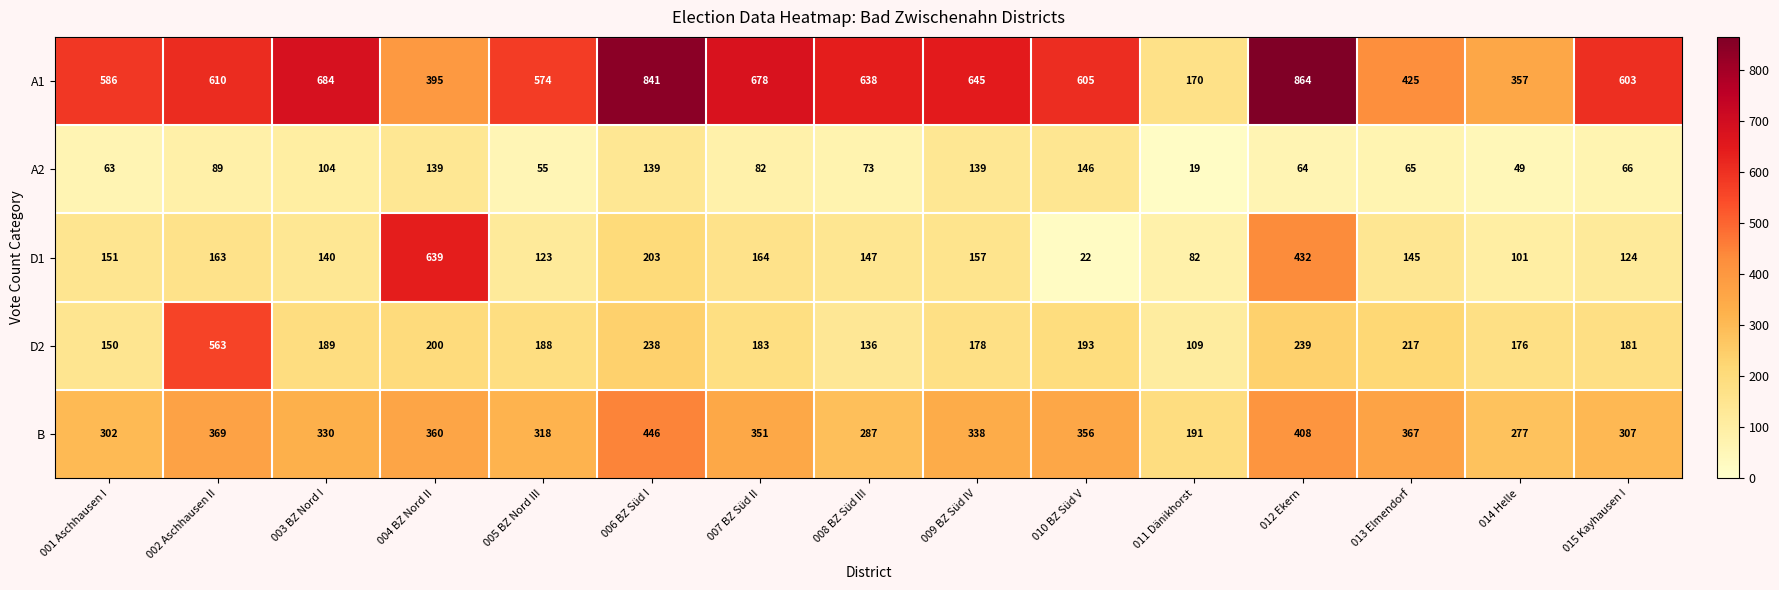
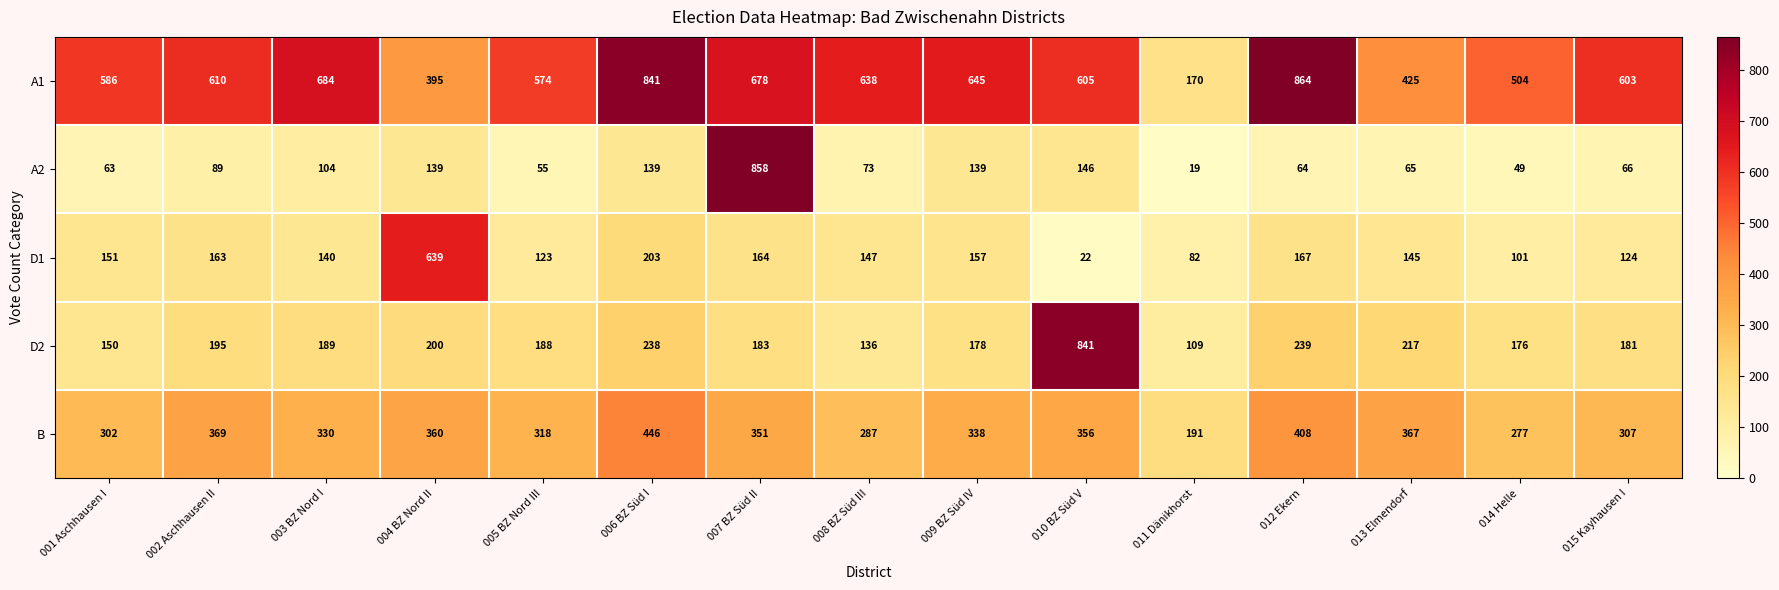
  {
    "A1": {
      "001 Aschhausen I": 586,
      "002 Aschhausen II": 610,
      "003 BZ Nord I": 684,
      "004 BZ Nord II": 395,
      "005 BZ Nord III": 574,
      "006 BZ Süd I": 841,
      "007 BZ Süd II": 678,
      "008 BZ Süd III": 638,
      "009 BZ Süd IV": 645,
      "010 BZ Süd V": 605,
      "011 Dänikhorst": 170,
      "012 Ekern": 864,
      "013 Elmendorf": 425,
-     "014 Helle": 357,
+     "014 Helle": 504,
      "015 Kayhausen I": 603
    },
    "A2": {
      "001 Aschhausen I": 63,
      "002 Aschhausen II": 89,
      "003 BZ Nord I": 104,
      "004 BZ Nord II": 139,
      "005 BZ Nord III": 55,
      "006 BZ Süd I": 139,
-     "007 BZ Süd II": 82,
+     "007 BZ Süd II": 858,
      "008 BZ Süd III": 73,
      "009 BZ Süd IV": 139,
      "010 BZ Süd V": 146,
      "011 Dänikhorst": 19,
      "012 Ekern": 64,
      "013 Elmendorf": 65,
      "014 Helle": 49,
      "015 Kayhausen I": 66
    },
    "D1": {
      "001 Aschhausen I": 151,
      "002 Aschhausen II": 163,
      "003 BZ Nord I": 140,
      "004 BZ Nord II": 639,
      "005 BZ Nord III": 123,
      "006 BZ Süd I": 203,
      "007 BZ Süd II": 164,
      "008 BZ Süd III": 147,
      "009 BZ Süd IV": 157,
      "010 BZ Süd V": 22,
      "011 Dänikhorst": 82,
-     "012 Ekern": 432,
+     "012 Ekern": 167,
      "013 Elmendorf": 145,
      "014 Helle": 101,
      "015 Kayhausen I": 124
    },
    "D2": {
      "001 Aschhausen I": 150,
-     "002 Aschhausen II": 563,
+     "002 Aschhausen II": 195,
      "003 BZ Nord I": 189,
      "004 BZ Nord II": 200,
      "005 BZ Nord III": 188,
      "006 BZ Süd I": 238,
      "007 BZ Süd II": 183,
      "008 BZ Süd III": 136,
      "009 BZ Süd IV": 178,
-     "010 BZ Süd V": 193,
+     "010 BZ Süd V": 841,
      "011 Dänikhorst": 109,
      "012 Ekern": 239,
      "013 Elmendorf": 217,
      "014 Helle": 176,
      "015 Kayhausen I": 181
    },
    "B": {
      "001 Aschhausen I": 302,
      "002 Aschhausen II": 369,
      "003 BZ Nord I": 330,
      "004 BZ Nord II": 360,
      "005 BZ Nord III": 318,
      "006 BZ Süd I": 446,
      "007 BZ Süd II": 351,
      "008 BZ Süd III": 287,
      "009 BZ Süd IV": 338,
      "010 BZ Süd V": 356,
      "011 Dänikhorst": 191,
      "012 Ekern": 408,
      "013 Elmendorf": 367,
      "014 Helle": 277,
      "015 Kayhausen I": 307
    }
  }
